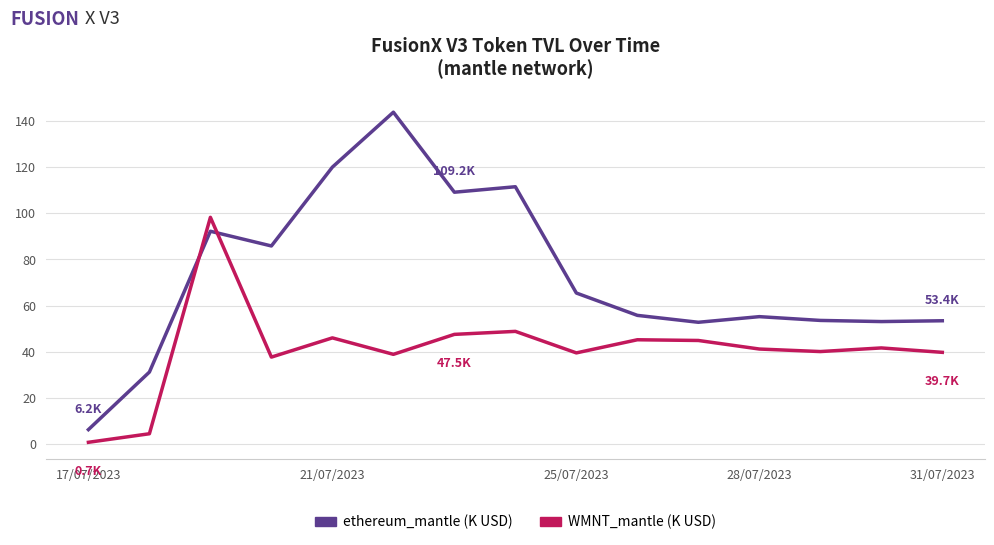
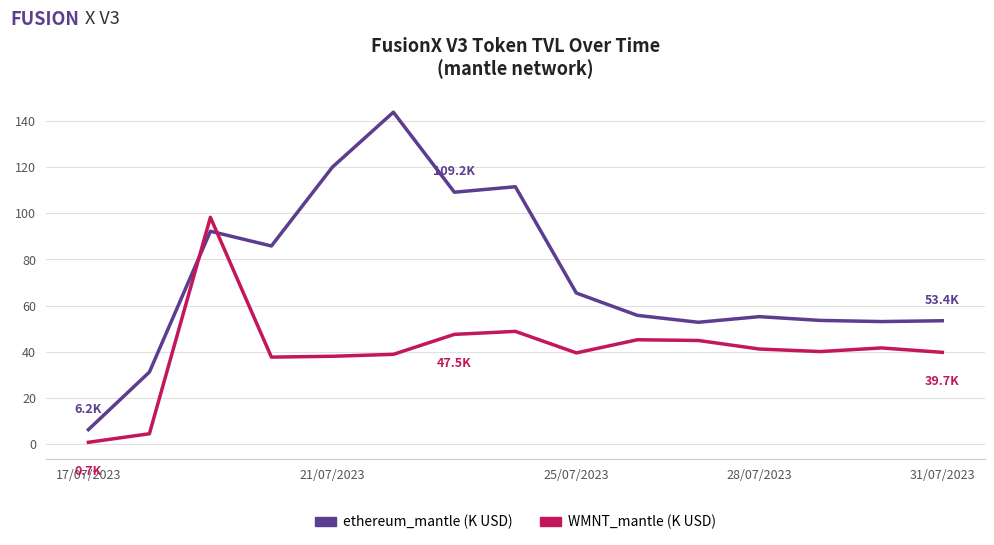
  {
    "ethereum_mantle (K USD)": {
      "17/07/2023": "6.2K",
      "31/07/2023": "53.4K"
    },
    "WMNT_mantle (K USD)": {
-     "21/07/2023": "46",
+     "21/07/2023": "38",
      "25/07/2023": "39",
      "28/07/2023": "41"
    }
  }
